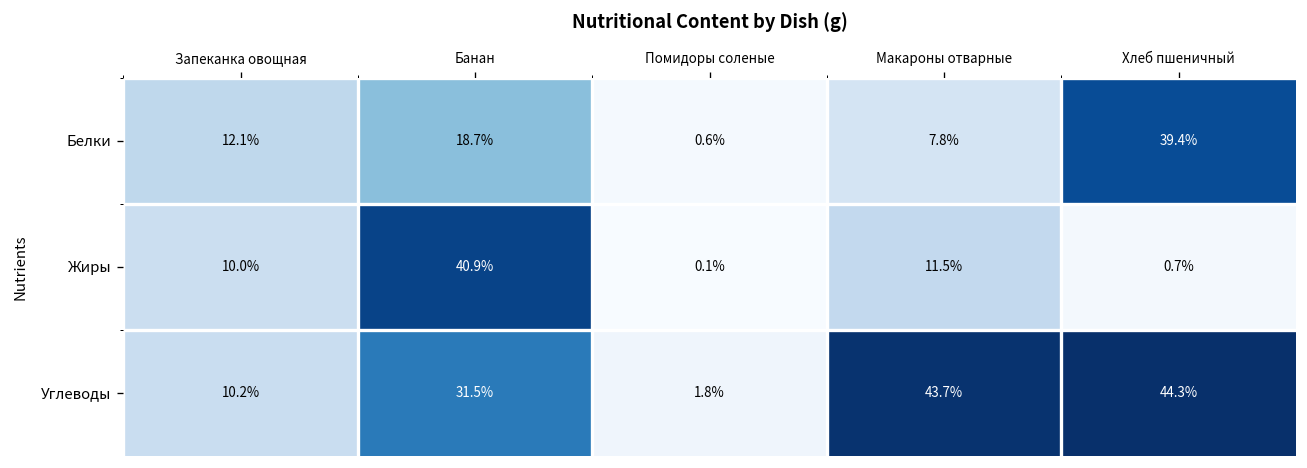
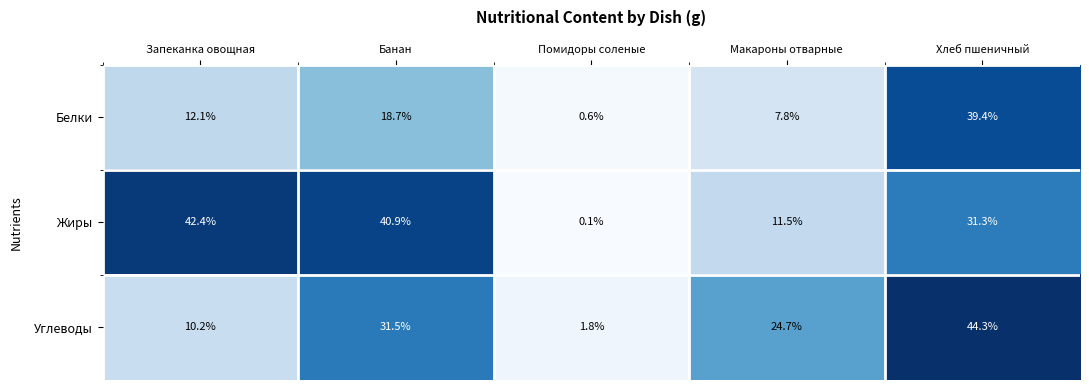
  {
    "Белки": {
      "Запеканка овощная": "12.1%",
      "Банан": "18.7%",
      "Помидоры соленые": "0.6%",
      "Макароны отварные": "7.8%",
      "Хлеб пшеничный": "39.4%"
    },
    "Жиры": {
-     "Запеканка овощная": "10.0%",
+     "Запеканка овощная": "42.4%",
      "Банан": "40.9%",
      "Помидоры соленые": "0.1%",
      "Макароны отварные": "11.5%",
-     "Хлеб пшеничный": "0.7%"
+     "Хлеб пшеничный": "31.3%"
    },
    "Углеводы": {
      "Запеканка овощная": "10.2%",
      "Банан": "31.5%",
      "Помидоры соленые": "1.8%",
-     "Макароны отварные": "43.7%",
+     "Макароны отварные": "24.7%",
      "Хлеб пшеничный": "44.3%"
    }
  }
